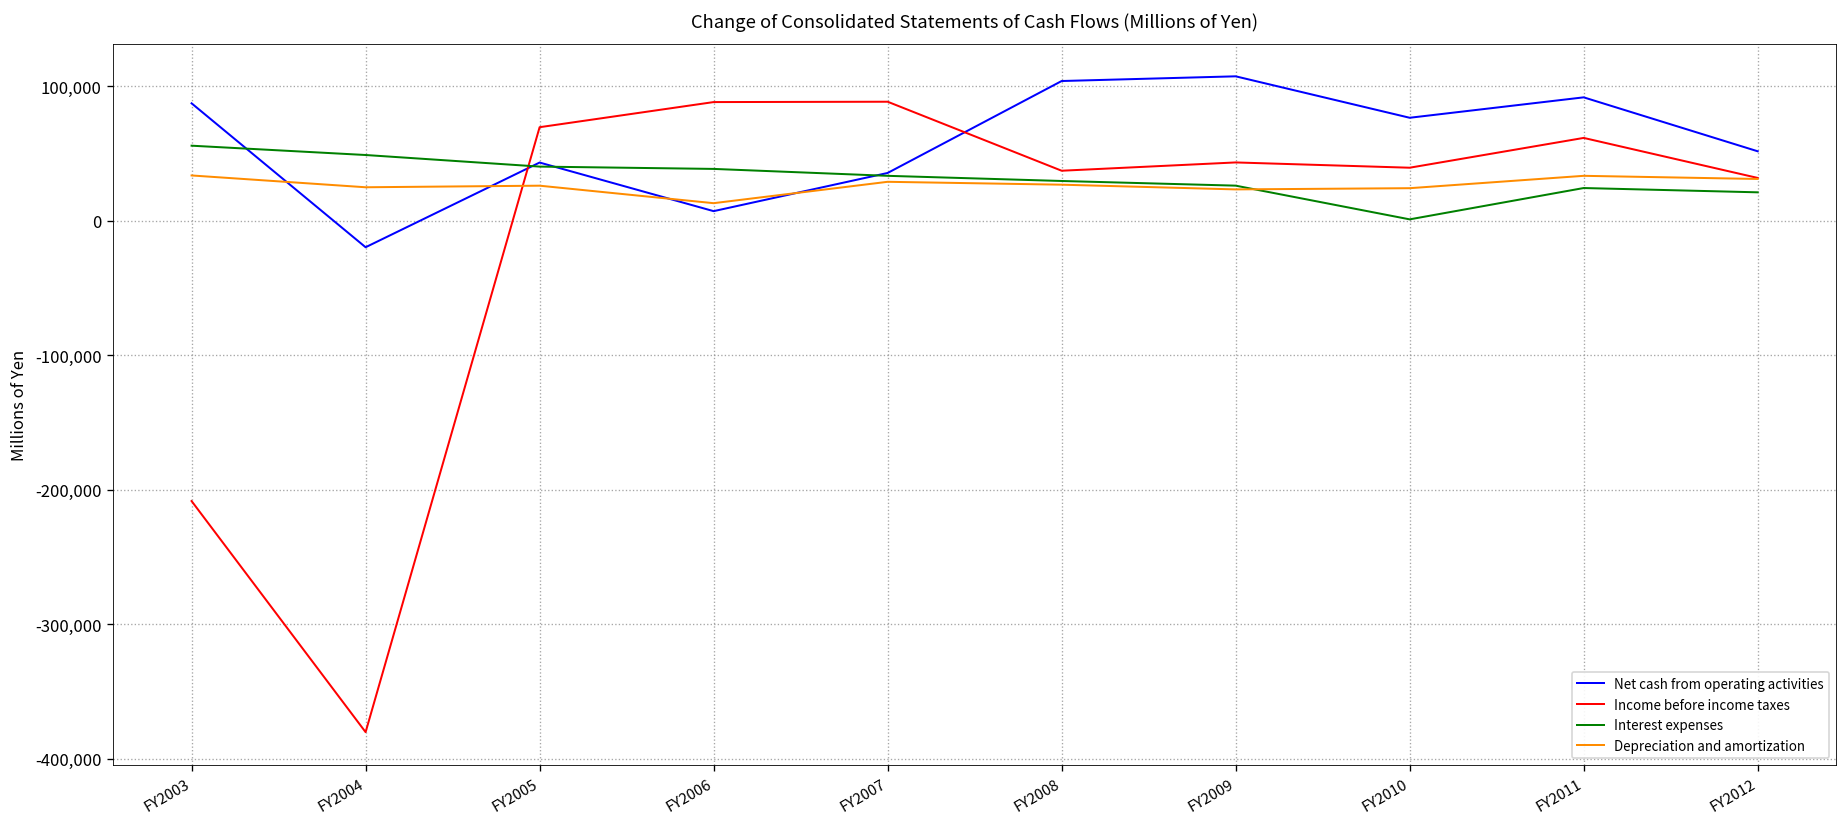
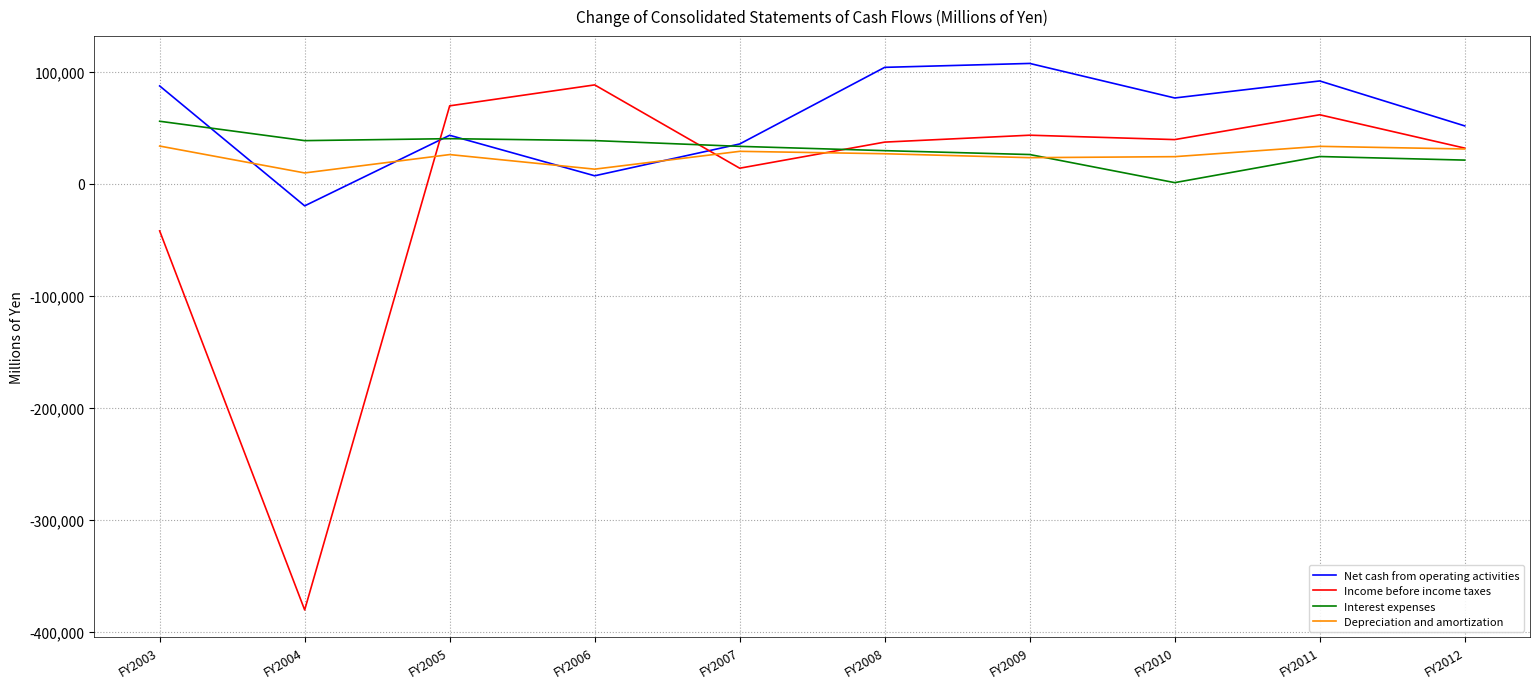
  {
    "Net cash from operating activities": {
      "FY2003": "87,000",
      "FY2004": "-20,000",
      "FY2005": "43,000",
      "FY2006": "7,000",
      "FY2008": "104,000",
      "FY2009": "107,000",
      "FY2010": "76,000",
      "FY2011": "92,000",
      "FY2012": "52,000"
    },
    "Income before income taxes": {
-     "FY2003": "-208,000",
+     "FY2003": "-42,000",
      "FY2004": "-380,000",
      "FY2005": "69,000",
      "FY2006": "88,000",
-     "FY2007": "88,000",
+     "FY2007": "14,000",
      "FY2008": "37,000",
      "FY2009": "43,000",
      "FY2010": "39,000",
      "FY2011": "61,000"
    },
    "Interest expenses": {
      "FY2003": "56,000",
-     "FY2004": "49,000",
+     "FY2004": "38,000",
      "FY2005": "40,000",
      "FY2006": "38,000",
      "FY2008": "29,000",
      "FY2009": "26,000",
      "FY2010": "1,000",
      "FY2011": "24,000",
      "FY2012": "21,000"
    },
    "Depreciation and amortization": {
      "FY2003": "34,000",
-     "FY2004": "25,000",
+     "FY2004": "10,000",
      "FY2005": "26,000",
      "FY2006": "13,000",
      "FY2007": "29,000",
      "FY2008": "27,000",
      "FY2009": "23,000",
      "FY2010": "24,000",
      "FY2011": "33,000"
    }
  }
